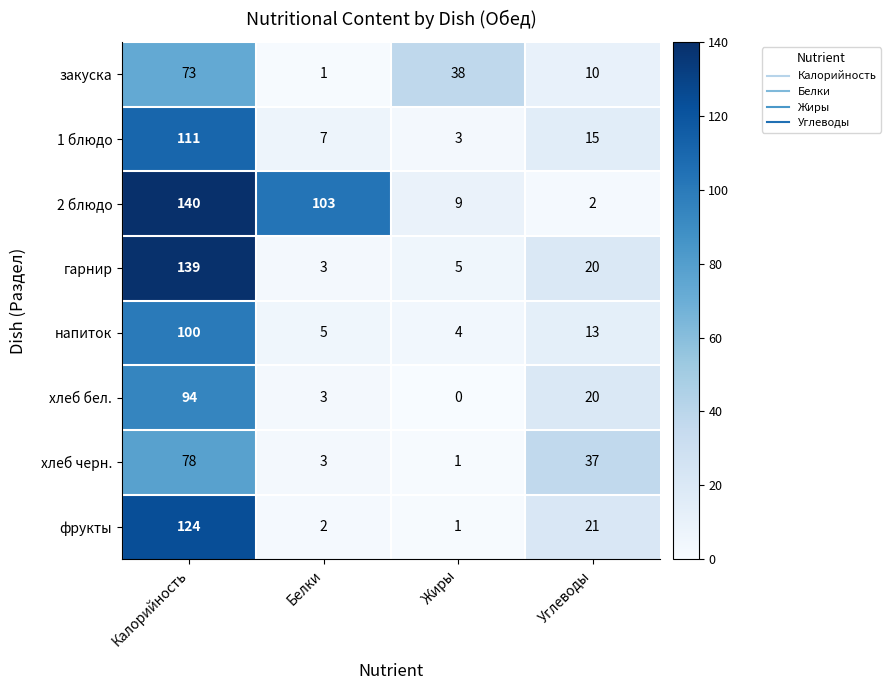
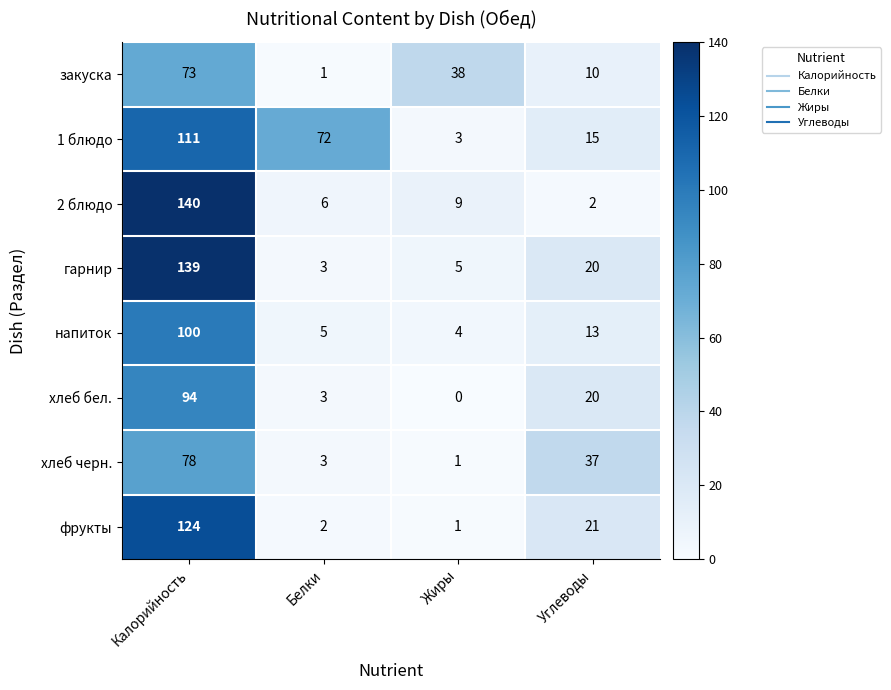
  {
    "закуска": {
      "Калорийность": 73,
      "Белки": 1,
      "Жиры": 38,
      "Углеводы": 10
    },
    "1 блюдо": {
      "Калорийность": 111,
-     "Белки": 7,
+     "Белки": 72,
      "Жиры": 3,
      "Углеводы": 15
    },
    "2 блюдо": {
      "Калорийность": 140,
-     "Белки": 103,
+     "Белки": 6,
      "Жиры": 9,
      "Углеводы": 2
    },
    "гарнир": {
      "Калорийность": 139,
      "Белки": 3,
      "Жиры": 5,
      "Углеводы": 20
    },
    "напиток": {
      "Калорийность": 100,
      "Белки": 5,
      "Жиры": 4,
      "Углеводы": 13
    },
    "хлеб бел.": {
      "Калорийность": 94,
      "Белки": 3,
      "Жиры": 0,
      "Углеводы": 20
    },
    "хлеб черн.": {
      "Калорийность": 78,
      "Белки": 3,
      "Жиры": 1,
      "Углеводы": 37
    },
    "фрукты": {
      "Калорийность": 124,
      "Белки": 2,
      "Жиры": 1,
      "Углеводы": 21
    }
  }
